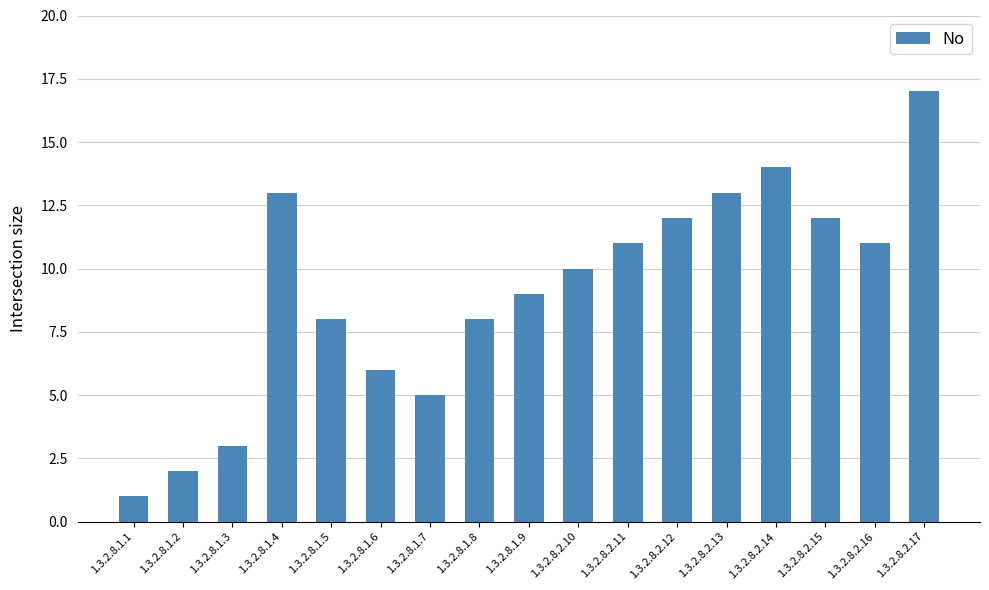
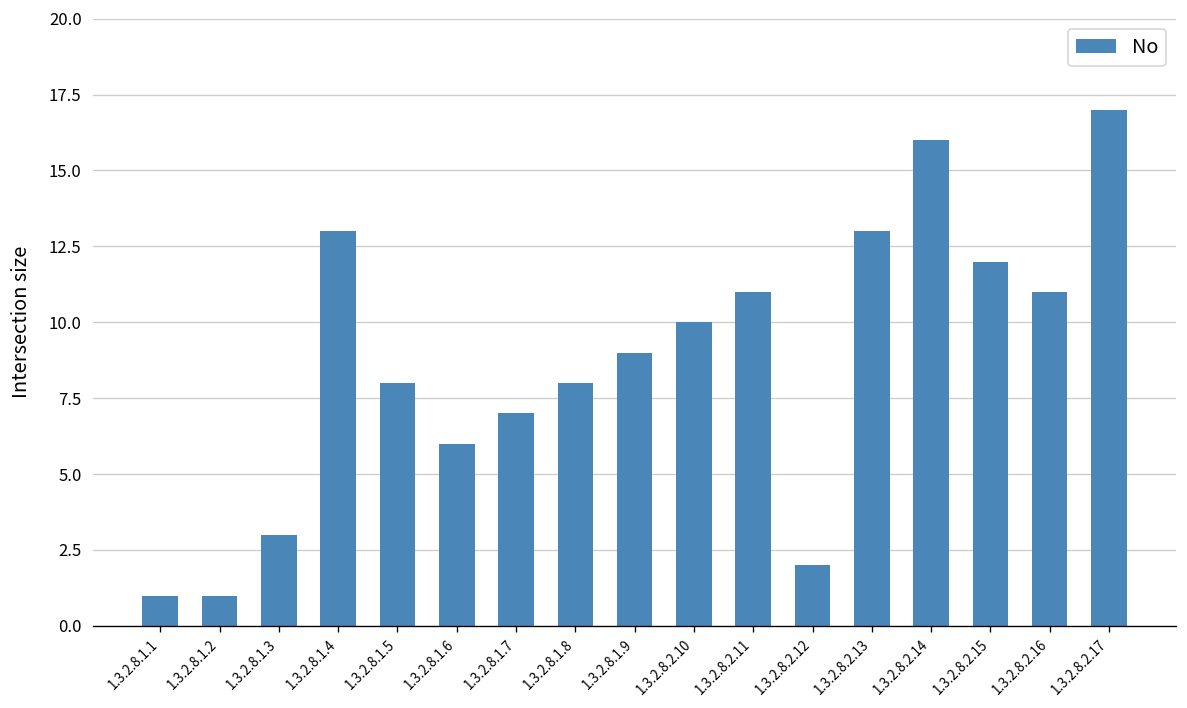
  {
    "1.3.2.8.1.1": 1,
-   "1.3.2.8.1.2": 2,
+   "1.3.2.8.1.2": 1,
    "1.3.2.8.1.3": 3,
    "1.3.2.8.1.4": 13,
    "1.3.2.8.1.5": 8,
    "1.3.2.8.1.6": 6,
-   "1.3.2.8.1.7": 5,
+   "1.3.2.8.1.7": 7,
    "1.3.2.8.1.8": 8,
    "1.3.2.8.1.9": 9,
    "1.3.2.8.2.10": 10,
    "1.3.2.8.2.11": 11,
-   "1.3.2.8.2.12": 12,
+   "1.3.2.8.2.12": 2,
    "1.3.2.8.2.13": 13,
-   "1.3.2.8.2.14": 14,
+   "1.3.2.8.2.14": 16,
    "1.3.2.8.2.15": 12,
    "1.3.2.8.2.16": 11,
    "1.3.2.8.2.17": 17
  }
